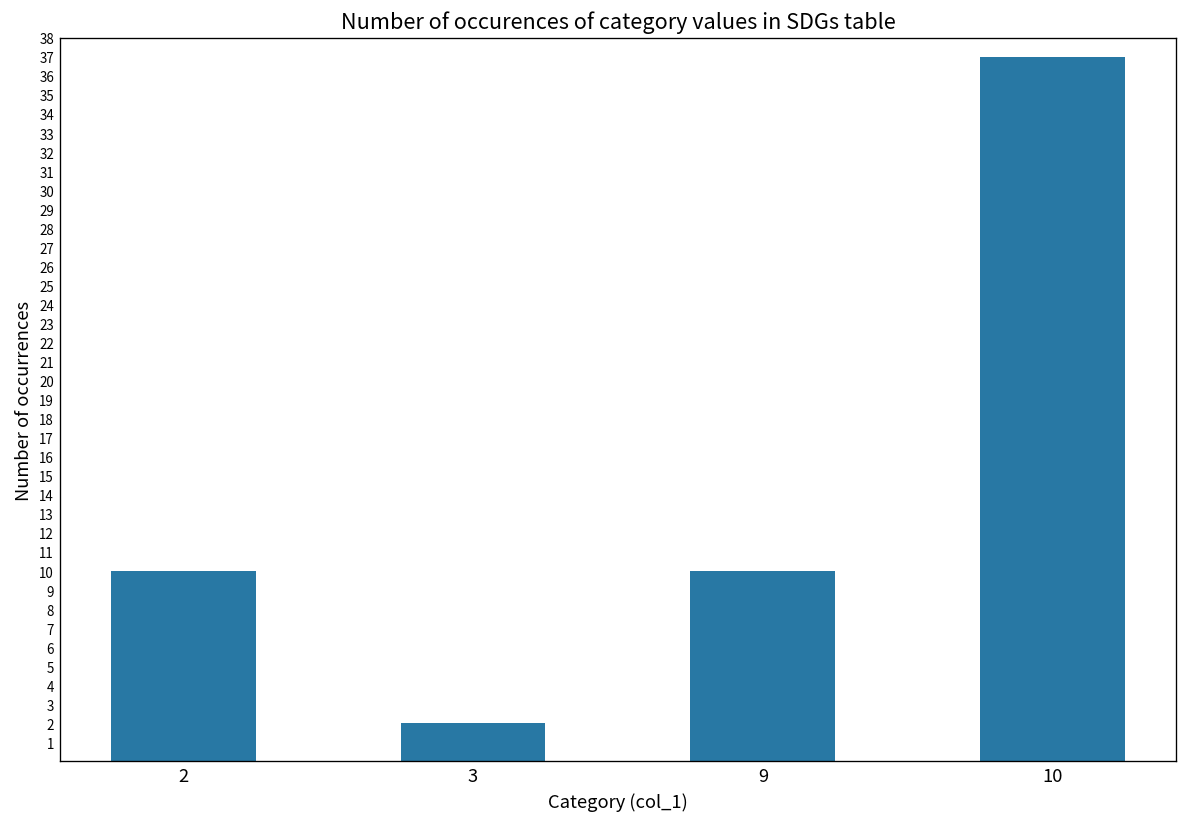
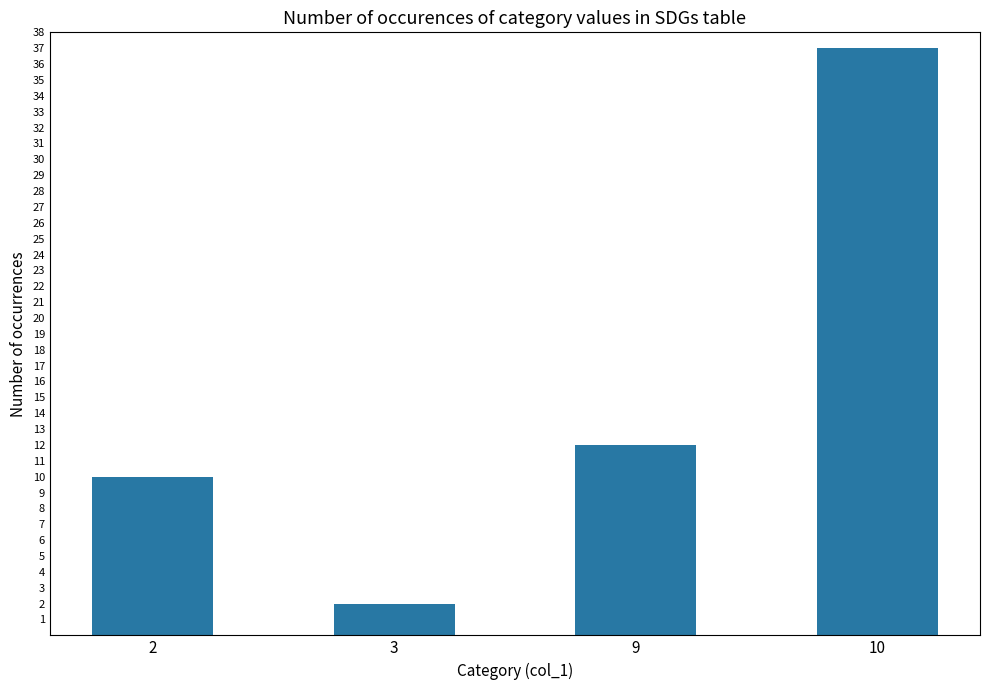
  {
    "2": 10,
    "3": 2,
-   "9": 10,
+   "9": 12,
    "10": 37
  }
